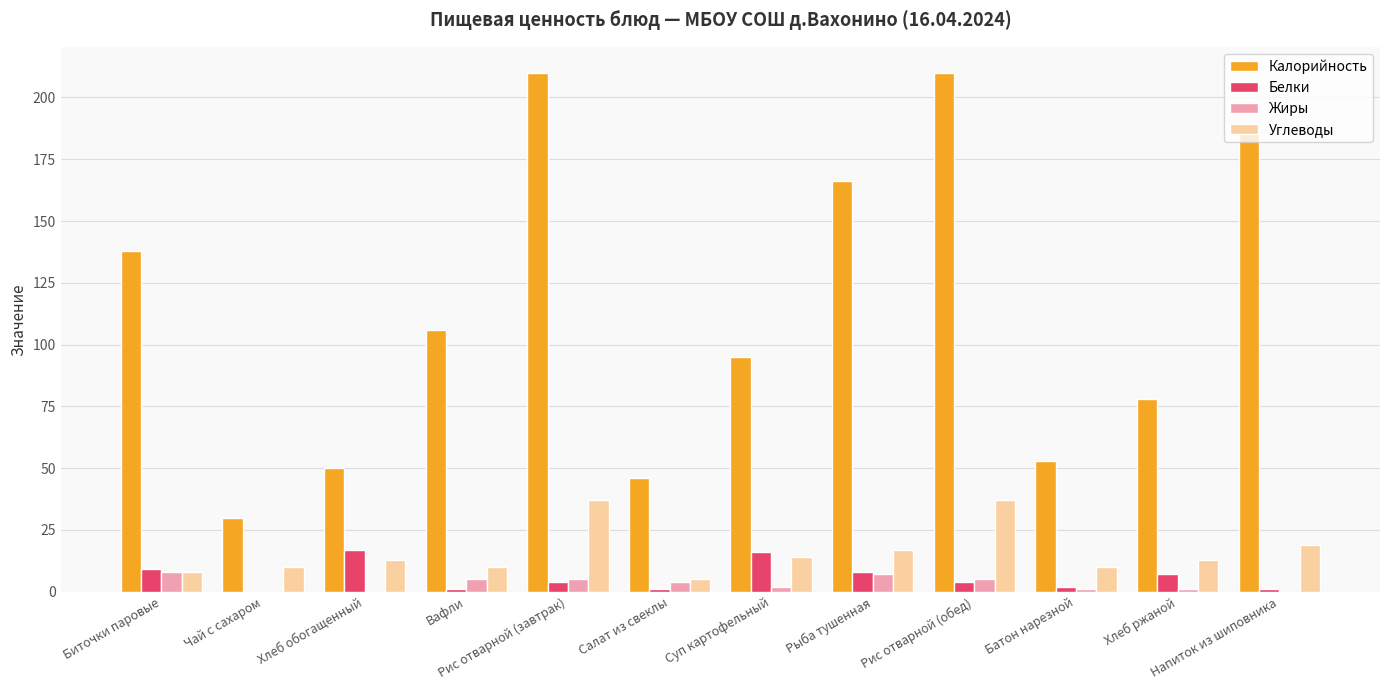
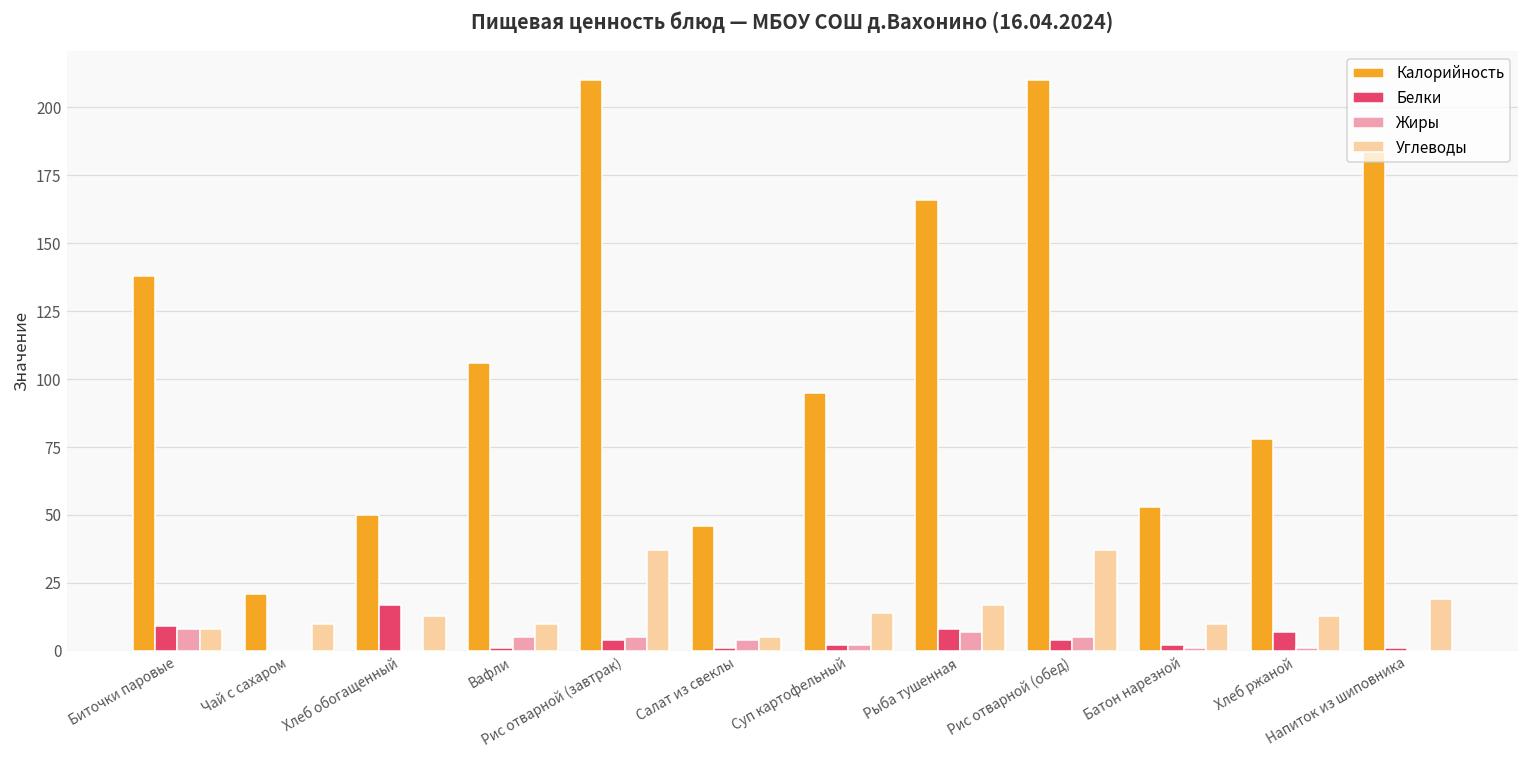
  {
    "Калорийность": {
      "Биточки паровые": 138,
-     "Чай с сахаром": 30,
+     "Чай с сахаром": 21,
      "Хлеб обогащенный": 50,
      "Вафли": 106,
      "Рис отварной (завтрак)": 210,
      "Салат из свеклы": 46,
      "Суп картофельный": 95,
      "Рыба тушенная": 166,
      "Рис отварной (обед)": 210,
      "Батон нарезной": 53,
      "Хлеб ржаной": 78
    },
    "Белки": {
      "Биточки паровые": 9,
      "Чай с сахаром": 0,
      "Хлеб обогащенный": 17,
      "Рис отварной (завтрак)": 4,
-     "Суп картофельный": 16,
+     "Суп картофельный": 2,
      "Рыба тушенная": 8,
      "Рис отварной (обед)": 4,
      "Батон нарезной": 2,
      "Хлеб ржаной": 7
    }
  }
